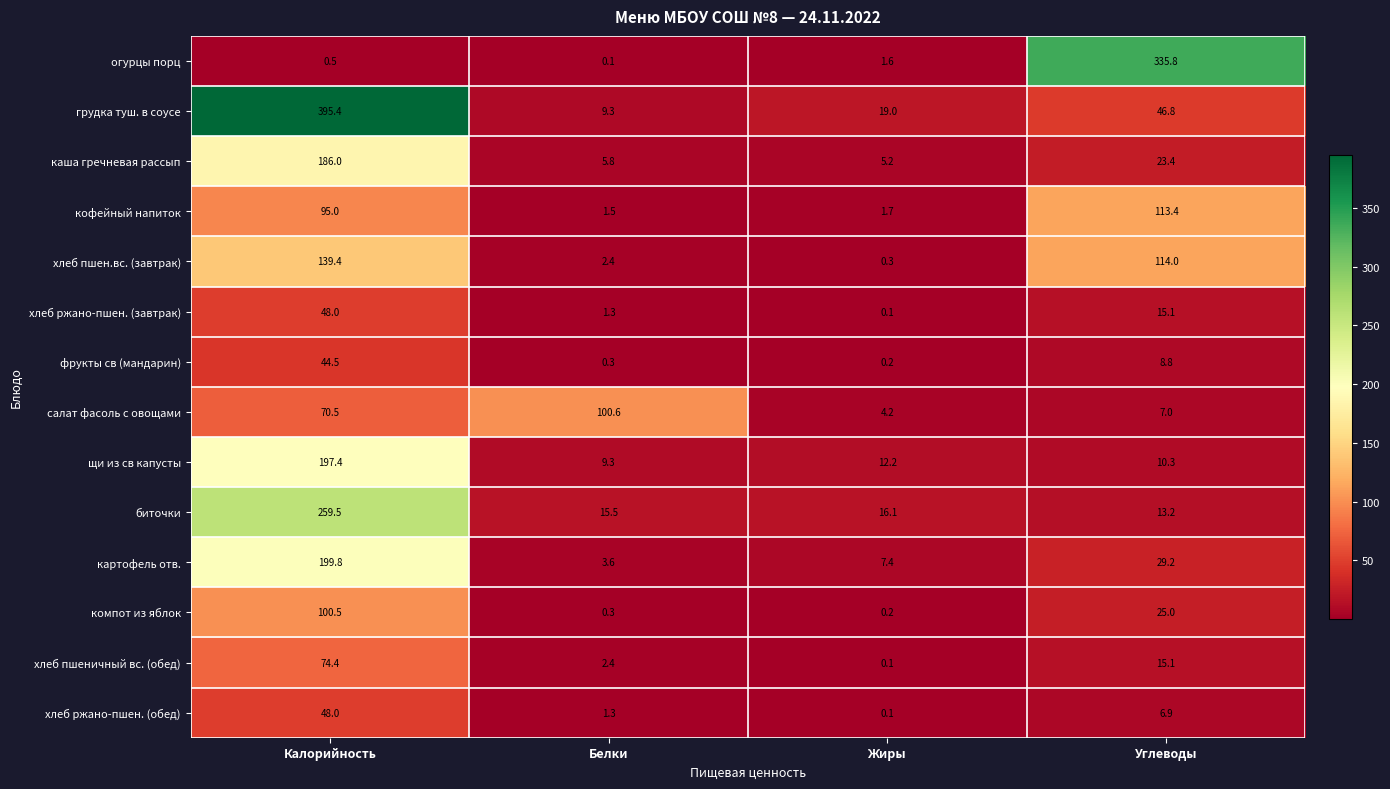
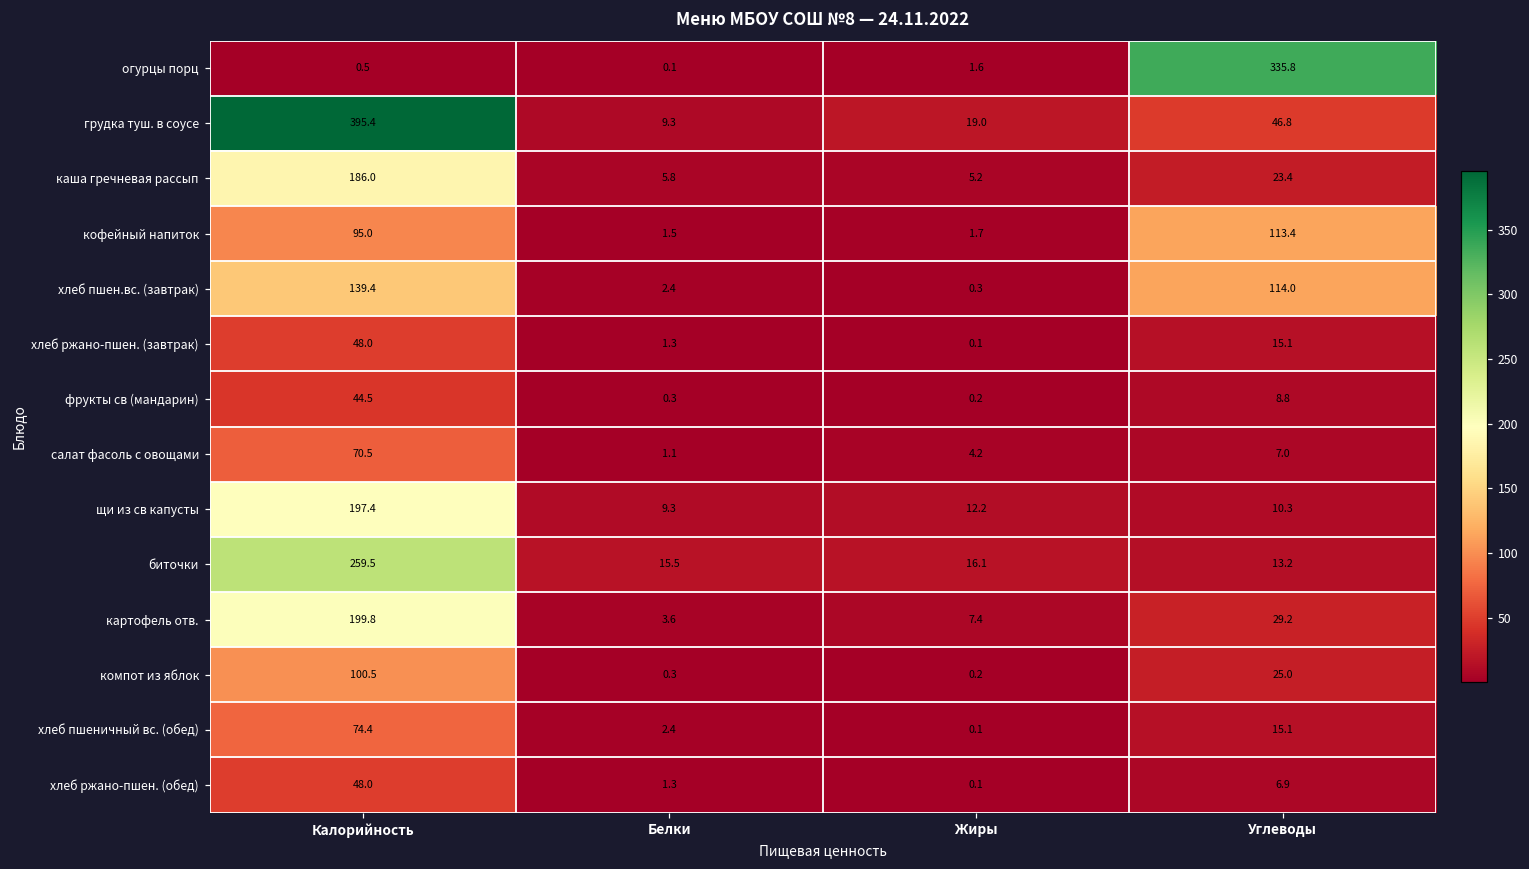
  {
    "огурцы порц": {
      "Калорийность": 0.5,
      "Белки": 0.1,
      "Жиры": 1.6,
      "Углеводы": 335.8
    },
    "грудка туш. в соусе": {
      "Калорийность": 395.4,
      "Белки": 9.3,
      "Жиры": 19.0,
      "Углеводы": 46.8
    },
    "каша гречневая рассып": {
      "Калорийность": 186.0,
      "Белки": 5.8,
      "Жиры": 5.2,
      "Углеводы": 23.4
    },
    "кофейный напиток": {
      "Калорийность": 95.0,
      "Белки": 1.5,
      "Жиры": 1.7,
      "Углеводы": 113.4
    },
    "хлеб пшен.вс. (завтрак)": {
      "Калорийность": 139.4,
      "Белки": 2.4,
      "Жиры": 0.3,
      "Углеводы": 114.0
    },
    "хлеб ржано-пшен. (завтрак)": {
      "Калорийность": 48.0,
      "Белки": 1.3,
      "Жиры": 0.1,
      "Углеводы": 15.1
    },
    "фрукты св (мандарин)": {
      "Калорийность": 44.5,
      "Белки": 0.3,
      "Жиры": 0.2,
      "Углеводы": 8.8
    },
    "салат фасоль с овощами": {
      "Калорийность": 70.5,
-     "Белки": 100.6,
+     "Белки": 1.1,
      "Жиры": 4.2,
      "Углеводы": 7.0
    },
    "щи из св капусты": {
      "Калорийность": 197.4,
      "Белки": 9.3,
      "Жиры": 12.2,
      "Углеводы": 10.3
    },
    "биточки": {
      "Калорийность": 259.5,
      "Белки": 15.5,
      "Жиры": 16.1,
      "Углеводы": 13.2
    },
    "картофель отв.": {
      "Калорийность": 199.8,
      "Белки": 3.6,
      "Жиры": 7.4,
      "Углеводы": 29.2
    },
    "компот из яблок": {
      "Калорийность": 100.5,
      "Белки": 0.3,
      "Жиры": 0.2,
      "Углеводы": 25.0
    },
    "хлеб пшеничный вс. (обед)": {
      "Калорийность": 74.4,
      "Белки": 2.4,
      "Жиры": 0.1,
      "Углеводы": 15.1
    },
    "хлеб ржано-пшен. (обед)": {
      "Калорийность": 48.0,
      "Белки": 1.3,
      "Жиры": 0.1,
      "Углеводы": 6.9
    }
  }
